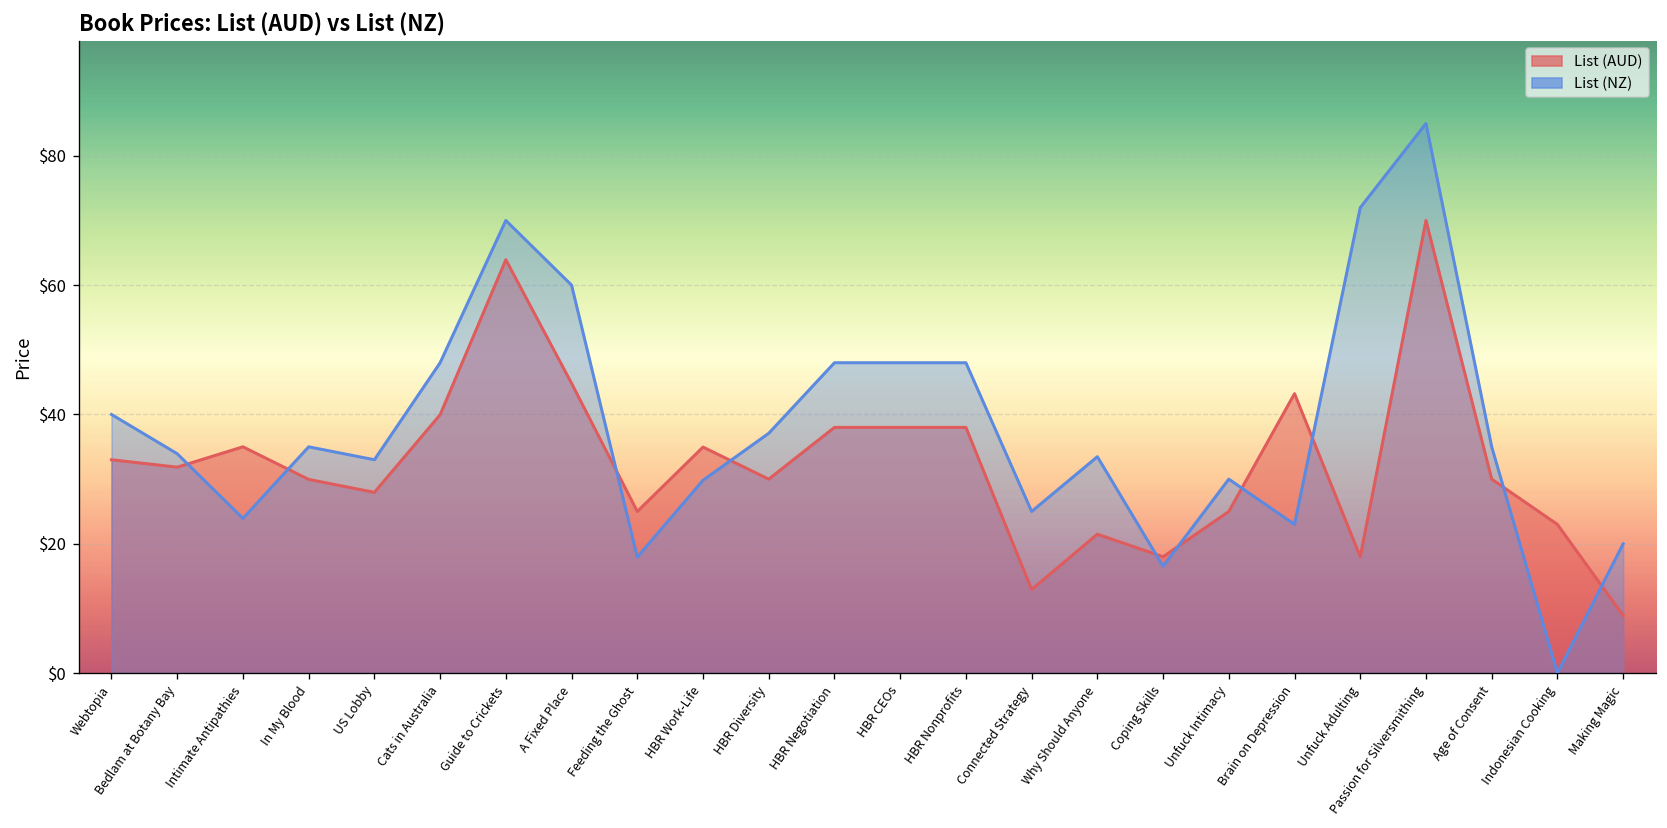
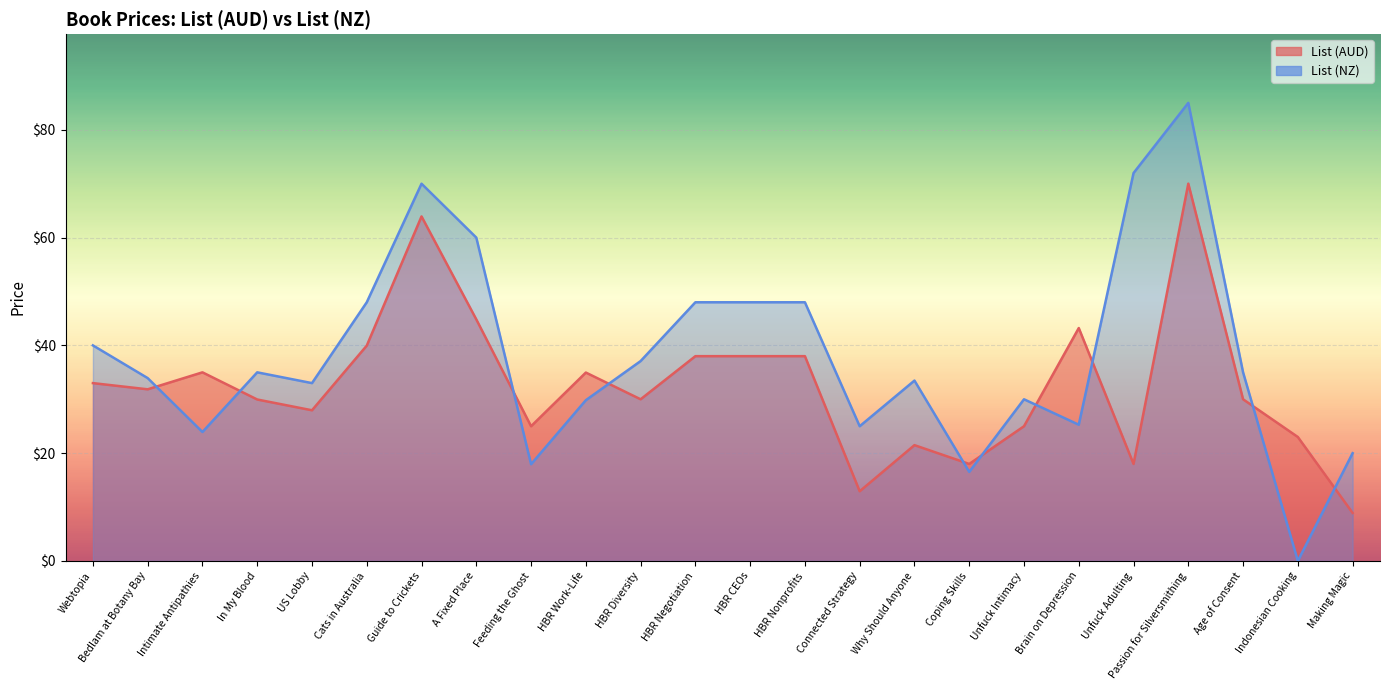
  {
    "List (AUD)": {
      "Webtopia": "$33",
      "Bedlam at Botany Bay": "$32",
      "Intimate Antipathies": "$35",
      "In My Blood": "$30",
      "US Lobby": "$28",
      "Cats in Australia": "$40",
      "Guide to Crickets": "$64",
      "A Fixed Place": "$45",
      "Feeding the Ghost": "$25",
      "HBR Work-Life": "$35",
      "HBR Diversity": "$30",
      "HBR Negotiation": "$38",
      "HBR CEOs": "$38",
      "HBR Nonprofits": "$38",
      "Connected Strategy": "$13",
      "Why Should Anyone": "$21",
      "Coping Skills": "$18",
      "Unfuck Intimacy": "$25",
      "Brain on Depression": "$43",
      "Unfuck Adulting": "$18",
      "Passion for Silversmithing": "$70",
      "Age of Consent": "$30",
      "Indonesian Cooking": "$23",
      "Making Magic": "$9"
    },
    "List (NZ)": {
      "Webtopia": "$40",
      "Bedlam at Botany Bay": "$34",
      "Intimate Antipathies": "$24",
      "In My Blood": "$35",
      "US Lobby": "$33",
      "Cats in Australia": "$48",
      "Guide to Crickets": "$70",
      "A Fixed Place": "$60",
      "Feeding the Ghost": "$18",
      "HBR Work-Life": "$30",
      "HBR Diversity": "$37",
      "HBR Negotiation": "$48",
      "HBR CEOs": "$48",
      "HBR Nonprofits": "$48",
      "Connected Strategy": "$25",
      "Why Should Anyone": "$33",
      "Coping Skills": "$17",
      "Unfuck Intimacy": "$30",
-     "Brain on Depression": "$23",
+     "Brain on Depression": "$25",
      "Unfuck Adulting": "$72",
      "Passion for Silversmithing": "$85",
      "Age of Consent": "$35",
      "Indonesian Cooking": "$0",
      "Making Magic": "$20"
    }
  }
